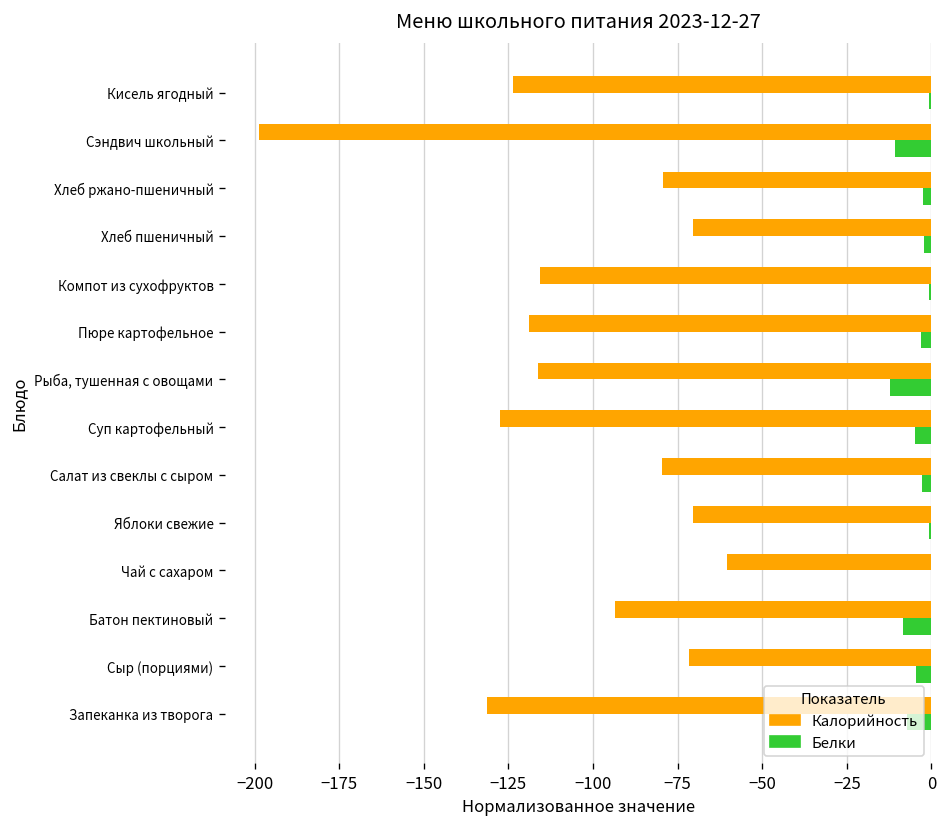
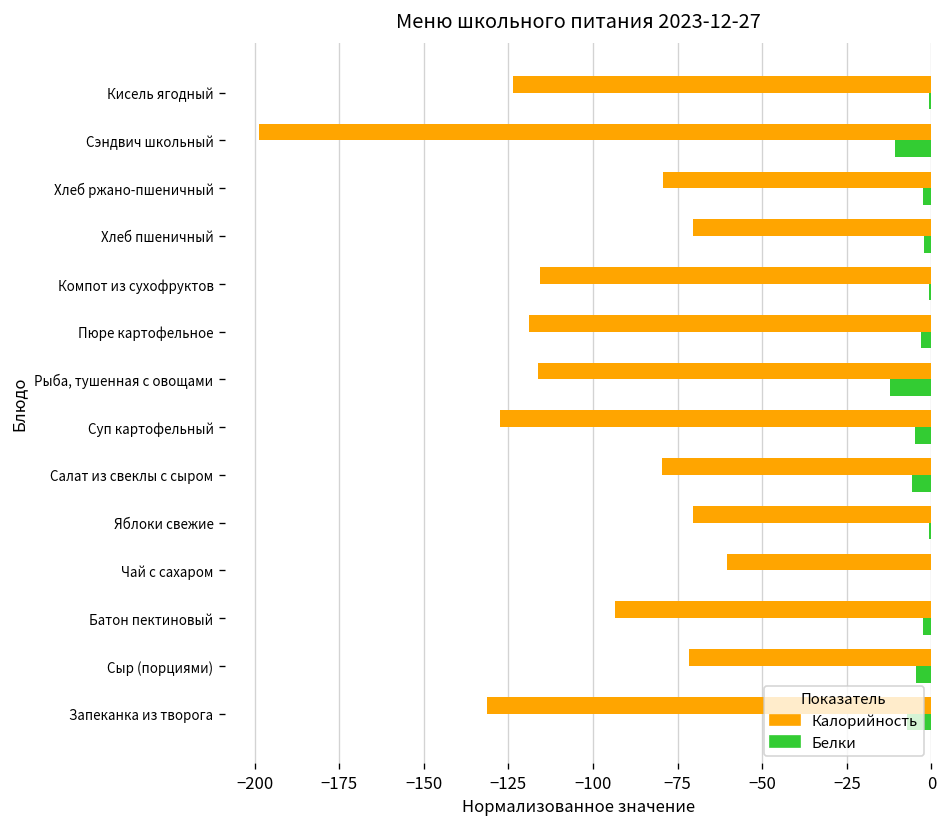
  {
    "Калорийность": {
      "Кисель ягодный": -124,
      "Сэндвич школьный": -199,
      "Хлеб ржано-пшеничный": -79,
      "Хлеб пшеничный": -71,
      "Компот из сухофруктов": -116,
      "Пюре картофельное": -119,
      "Рыба, тушенная с овощами": -116,
      "Суп картофельный": -128,
      "Салат из свеклы с сыром": -80,
      "Яблоки свежие": -71,
      "Чай с сахаром": -60,
      "Батон пектиновый": -94,
      "Сыр (порциями)": -72,
      "Запеканка из творога": -131
    },
    "Белки": {
      "Сэндвич школьный": -11,
      "Хлеб ржано-пшеничный": -3,
      "Хлеб пшеничный": -2,
      "Пюре картофельное": -3,
      "Рыба, тушенная с овощами": -12,
      "Суп картофельный": -5,
-     "Салат из свеклы с сыром": -3,
-     "Батон пектиновый": -8,
+     "Салат из свеклы с сыром": -6,
+     "Батон пектиновый": -2,
      "Сыр (порциями)": -5
    }
  }
